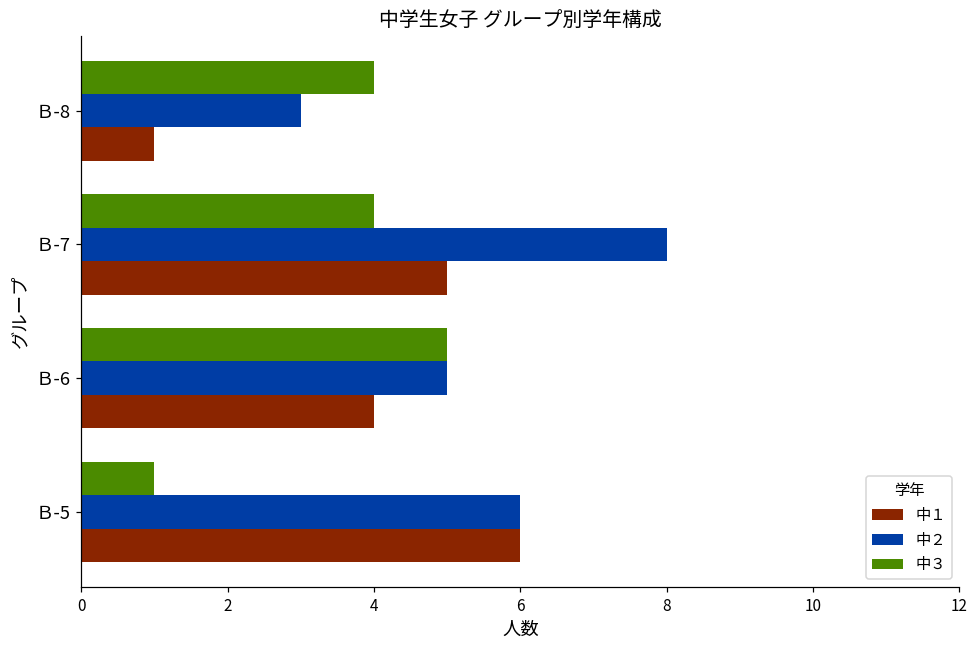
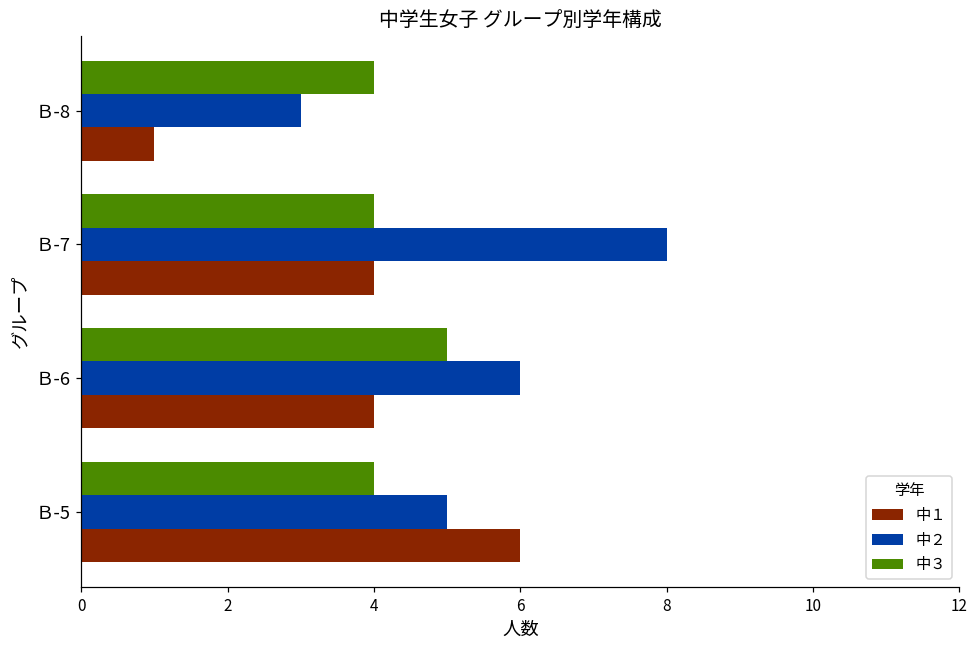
  {
    "中１": {
      "Ｂ-8": 1,
-     "Ｂ-7": 5,
+     "Ｂ-7": 4,
      "Ｂ-6": 4,
      "Ｂ-5": 6
    },
    "中２": {
      "Ｂ-8": 3,
      "Ｂ-7": 8,
-     "Ｂ-6": 5,
-     "Ｂ-5": 6
+     "Ｂ-6": 6,
+     "Ｂ-5": 5
    },
    "中３": {
      "Ｂ-8": 4,
      "Ｂ-7": 4,
      "Ｂ-6": 5,
-     "Ｂ-5": 1
+     "Ｂ-5": 4
    }
  }
